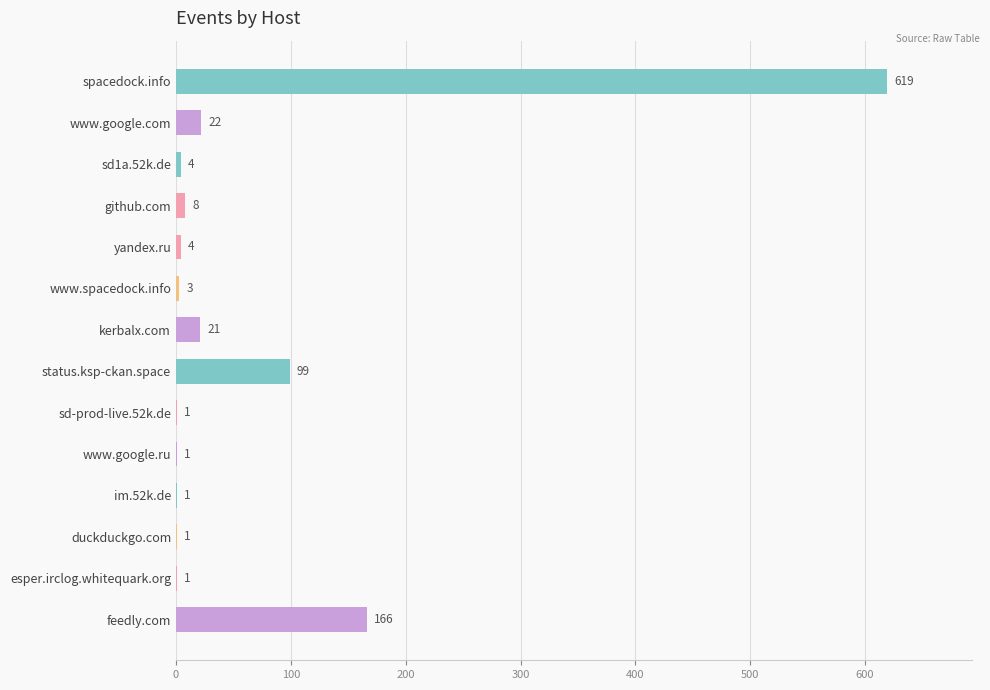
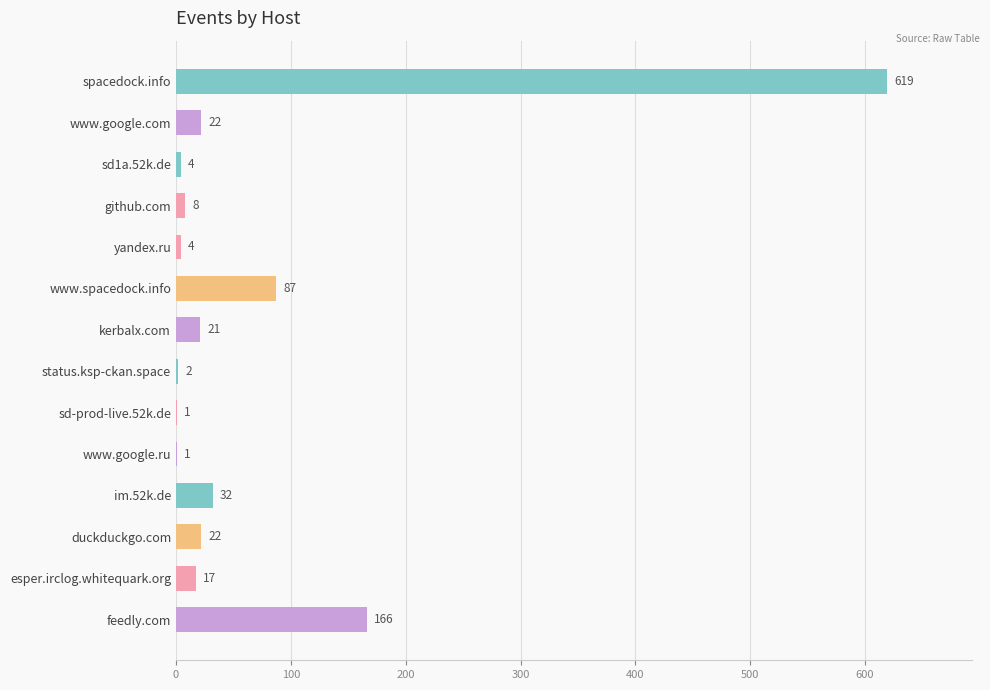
  {
    "spacedock.info": 619,
    "www.google.com": 22,
    "sd1a.52k.de": 4,
    "github.com": 8,
    "yandex.ru": 4,
-   "www.spacedock.info": 3,
+   "www.spacedock.info": 87,
    "kerbalx.com": 21,
-   "status.ksp-ckan.space": 99,
+   "status.ksp-ckan.space": 2,
    "sd-prod-live.52k.de": 1,
    "www.google.ru": 1,
-   "im.52k.de": 1,
-   "duckduckgo.com": 1,
-   "esper.irclog.whitequark.org": 1,
+   "im.52k.de": 32,
+   "duckduckgo.com": 22,
+   "esper.irclog.whitequark.org": 17,
    "feedly.com": 166
  }
